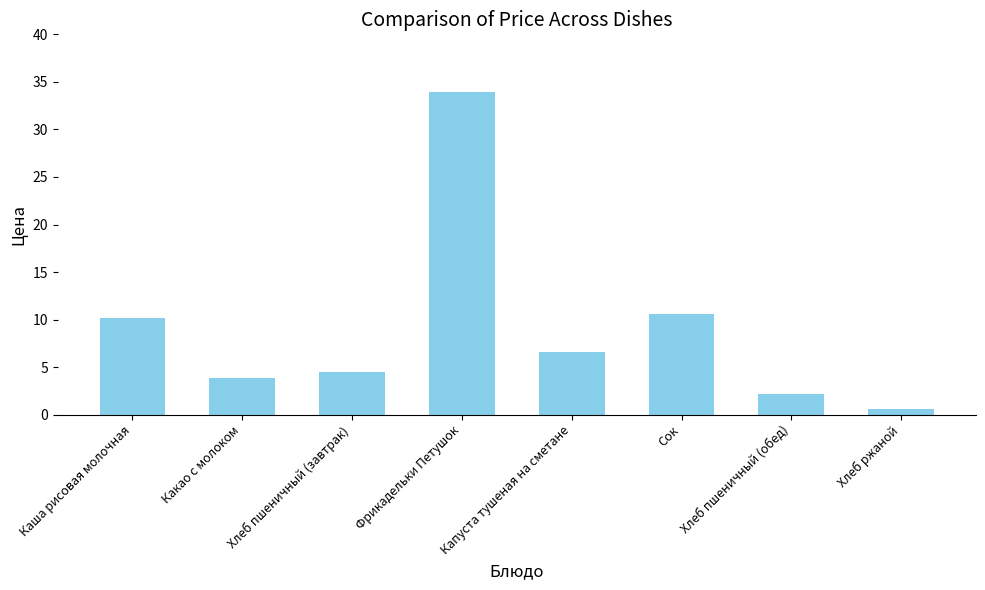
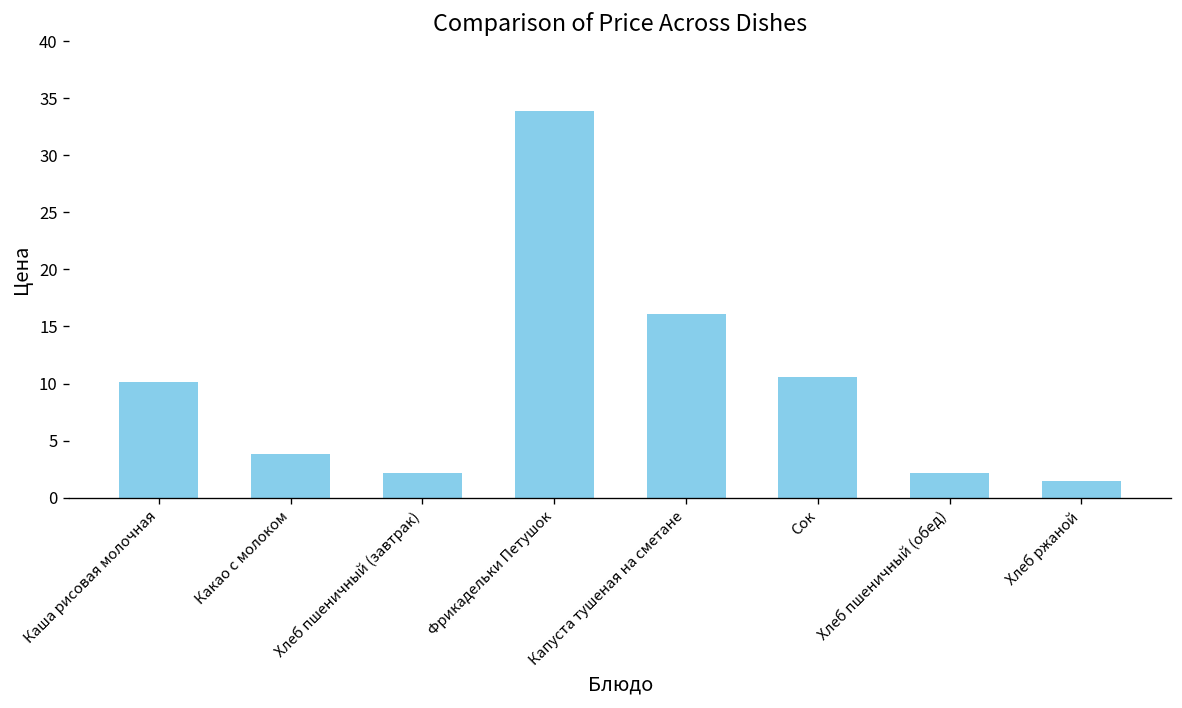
  {
    "Каша рисовая молочная": 10,
    "Какао с молоком": 4,
-   "Хлеб пшеничный (завтрак)": 5,
+   "Хлеб пшеничный (завтрак)": 2,
    "Фрикадельки Петушок": 34,
-   "Капуста тушеная на сметане": 7,
+   "Капуста тушеная на сметане": 16,
    "Сок": 11,
    "Хлеб пшеничный (обед)": 2,
-   "Хлеб ржаной": 0.6
+   "Хлеб ржаной": 1.5
  }
